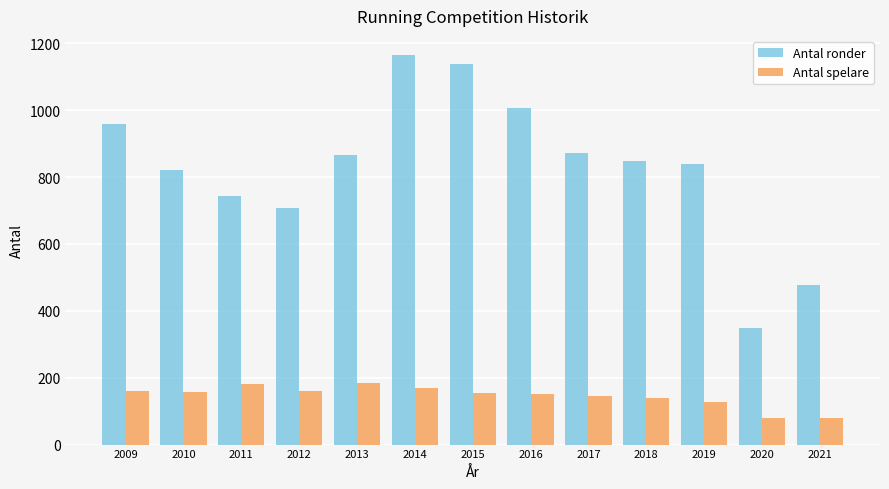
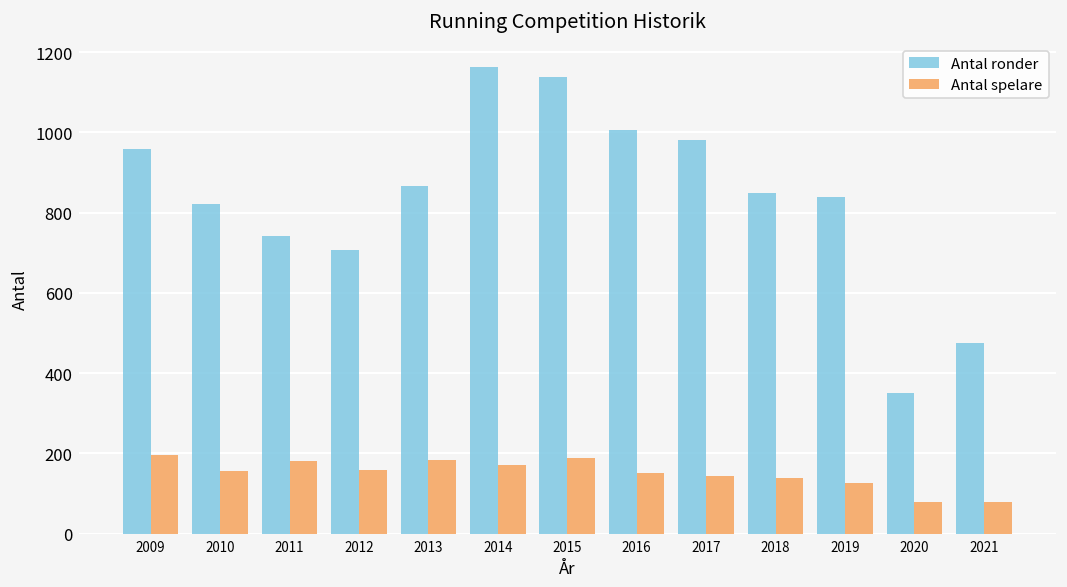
  {
    "Antal ronder": {
      "2009": 960,
      "2010": 820,
      "2011": 740,
      "2012": 710,
      "2013": 870,
      "2014": 1160,
      "2015": 1140,
      "2016": 1010,
-     "2017": 870,
+     "2017": 980,
      "2018": 850,
      "2019": 840,
      "2020": 350,
      "2021": 480
    },
    "Antal spelare": {
-     "2009": 160,
+     "2009": 200,
      "2010": 160,
      "2011": 180,
      "2012": 160,
      "2013": 180,
      "2014": 170,
-     "2015": 150,
+     "2015": 190,
      "2016": 150,
      "2017": 150,
      "2018": 140,
      "2019": 130,
      "2020": 80,
      "2021": 80
    }
  }
